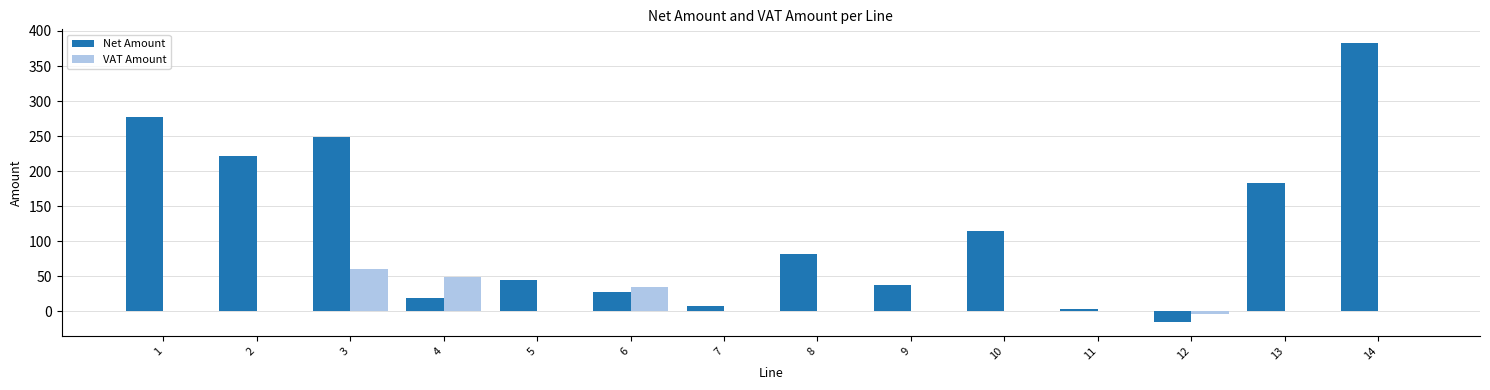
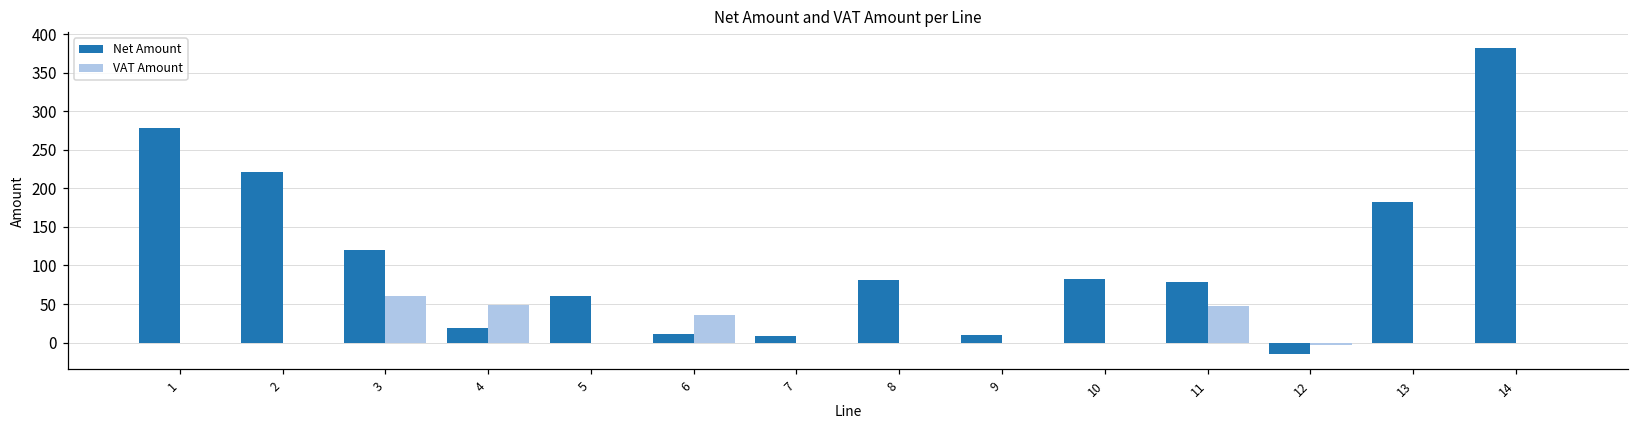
  {
    "Net Amount": {
      "1": 280,
      "2": 220,
-     "3": 250,
+     "3": 120,
      "4": 20,
-     "5": 40,
-     "6": 30,
+     "5": 60,
+     "6": 10,
      "7": 10,
      "8": 80,
-     "9": 40,
-     "10": 120,
-     "11": 0,
+     "9": 10,
+     "10": 80,
+     "11": 80,
      "12": -10,
      "13": 180,
      "14": 380
    },
    "VAT Amount": {
      "1": 0,
      "2": 0,
      "3": 60,
      "4": 50,
      "5": 0,
      "6": 40,
      "7": 0,
      "8": 0,
      "9": 0,
      "10": 0,
-     "11": 0,
+     "11": 50,
      "13": 0,
      "14": 0
    }
  }
